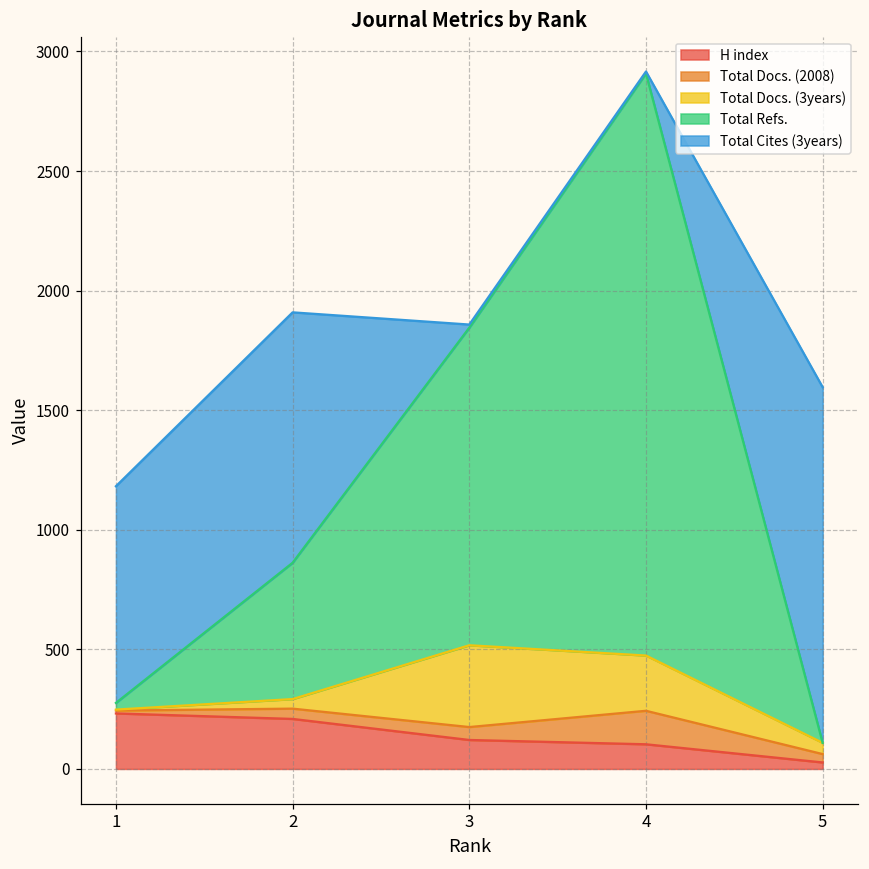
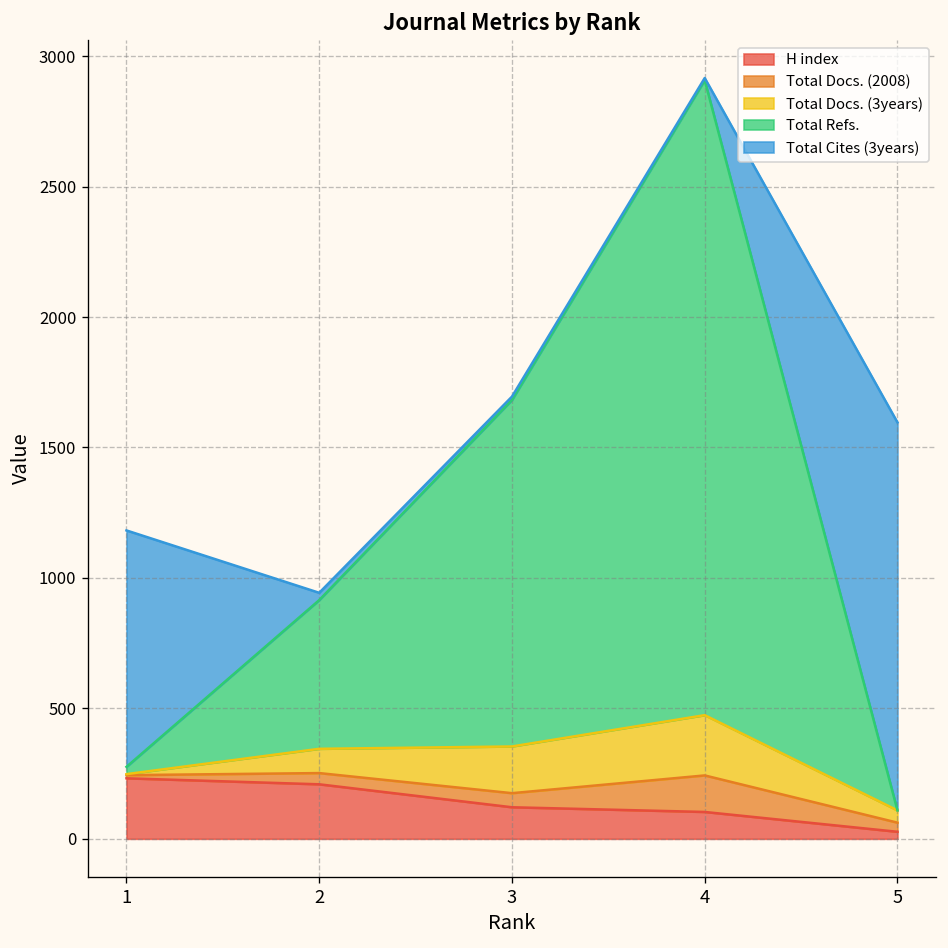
  {
    "Total Docs. (3years)": {
-     "2": 40,
-     "3": 340,
+     "2": 90,
+     "3": 180,
      "4": 230
    },
    "Total Refs.": {
      "1": 30,
      "2": 570,
      "3": 1330
    },
    "Total Cites (3years)": {
      "1": 910,
-     "2": 1050,
+     "2": 30,
      "3": 10,
      "5": 1490
    }
  }
